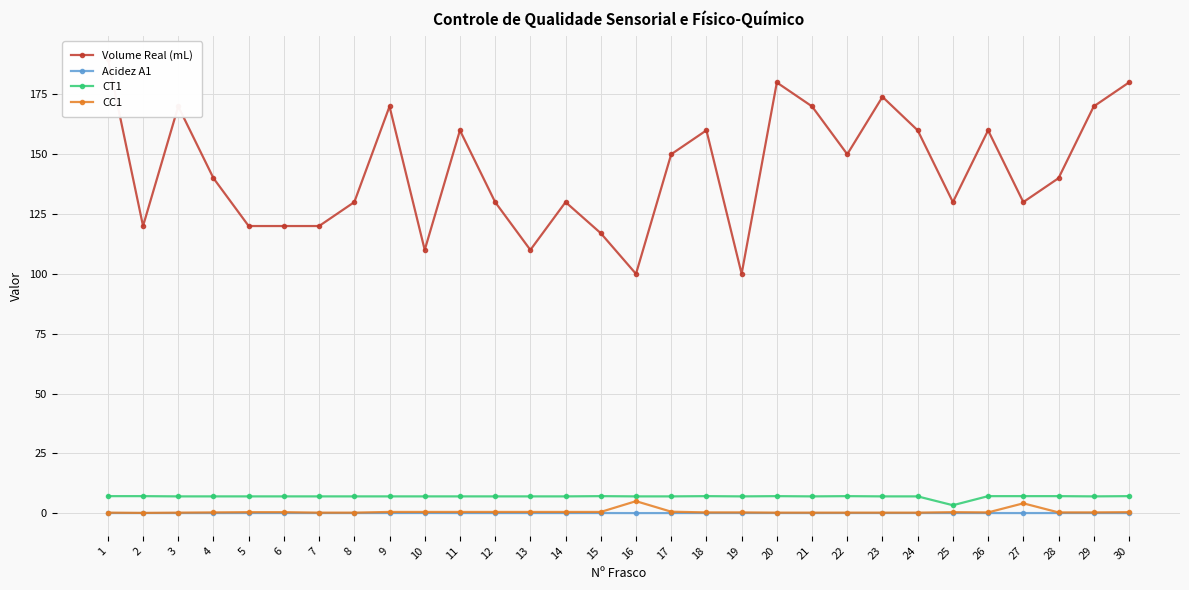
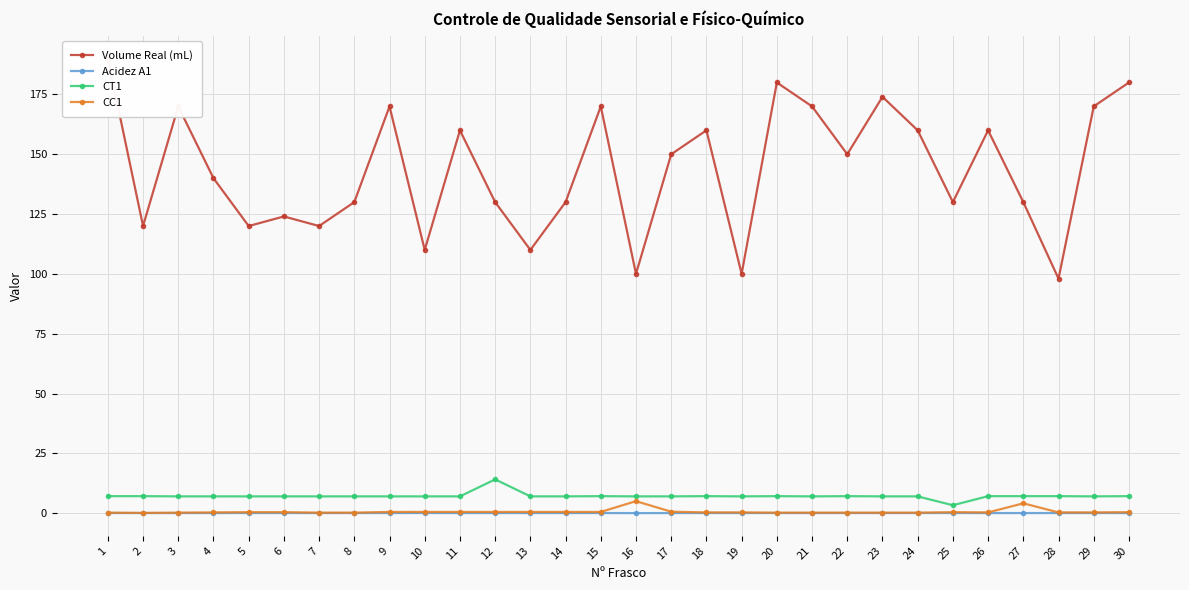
  {
    "Volume Real (mL)": {
      "2": 120,
      "4": 140,
      "5": 120,
-     "6": 120,
+     "6": 124,
      "7": 120,
      "8": 130,
      "9": 170,
      "10": 110,
      "11": 160,
      "12": 130,
      "13": 110,
      "14": 130,
-     "15": 117,
+     "15": 170,
      "16": 100,
      "17": 150,
      "18": 160,
      "19": 100,
      "20": 180,
      "21": 170,
      "22": 150,
      "23": 174,
      "24": 160,
      "25": 130,
      "26": 160,
      "27": 130,
-     "28": 140,
+     "28": 98,
      "29": 170,
      "30": 180
    },
    "Acidez A1": {
      "16": 0,
      "27": 0
    },
    "CT1": {
      "1": 7,
      "2": 7,
      "3": 7,
      "4": 7,
      "5": 7,
      "6": 7,
      "7": 7,
      "8": 7,
      "9": 7,
      "10": 7,
      "11": 7,
-     "12": 7,
+     "12": 14,
      "13": 7,
      "14": 7,
      "15": 7,
      "16": 7,
      "17": 7,
      "18": 7,
      "19": 7,
      "20": 7,
      "21": 7,
      "22": 7,
      "23": 7,
      "24": 7,
      "25": 3,
      "26": 7,
      "27": 7,
      "28": 7,
      "29": 7,
      "30": 7
    },
    "CC1": {
      "16": 5,
      "27": 4
    }
  }
